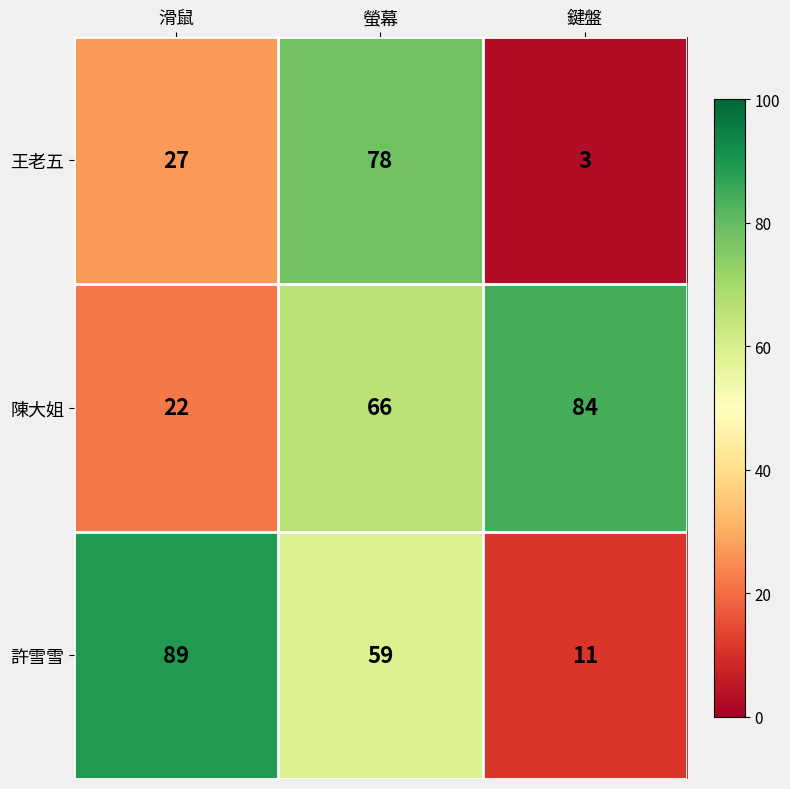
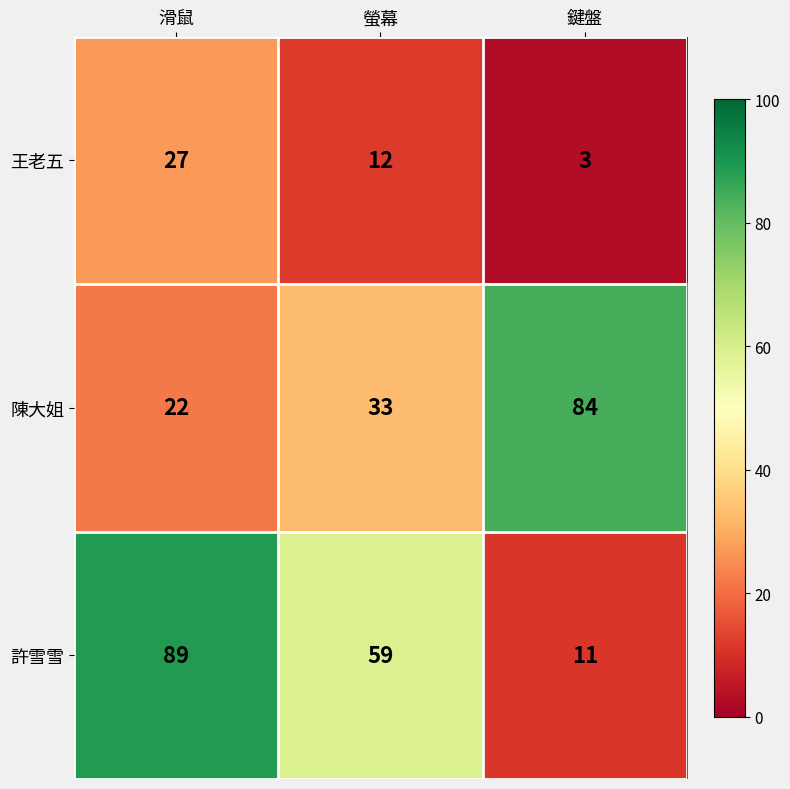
  {
    "王老五": {
      "滑鼠": 27,
-     "螢幕": 78,
+     "螢幕": 12,
      "鍵盤": 3
    },
    "陳大姐": {
      "滑鼠": 22,
-     "螢幕": 66,
+     "螢幕": 33,
      "鍵盤": 84
    },
    "許雪雪": {
      "滑鼠": 89,
      "螢幕": 59,
      "鍵盤": 11
    }
  }
